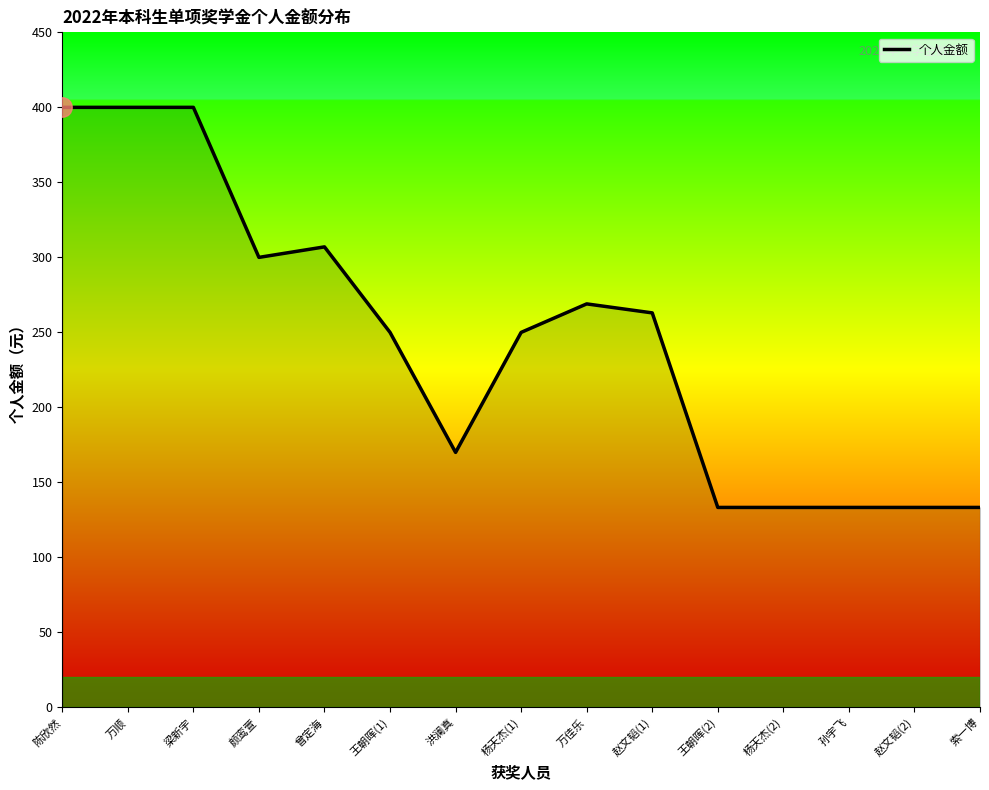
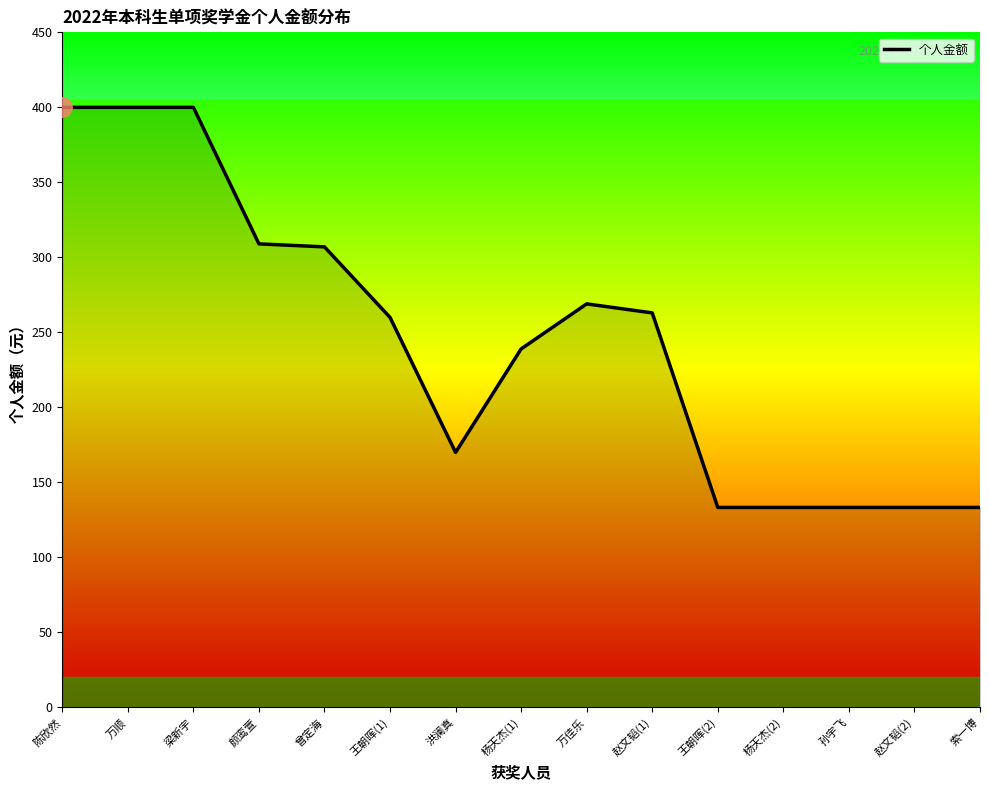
  {
    "个人金额": {
      "万顺": 400,
      "梁新宇": 400,
-     "颜鸾萱": 300,
+     "颜鸾萱": 309,
      "曾定海": 307,
-     "王朝晖(1)": 250,
+     "王朝晖(1)": 260,
      "洪澜真": 170,
-     "杨天杰(1)": 250,
+     "杨天杰(1)": 239,
      "万佳乐": 269,
      "赵文韬(1)": 263,
      "王朝晖(2)": 133,
      "杨天杰(2)": 133,
      "孙宇飞": 133,
      "赵文韬(2)": 133,
      "索一博": 133
    }
  }
